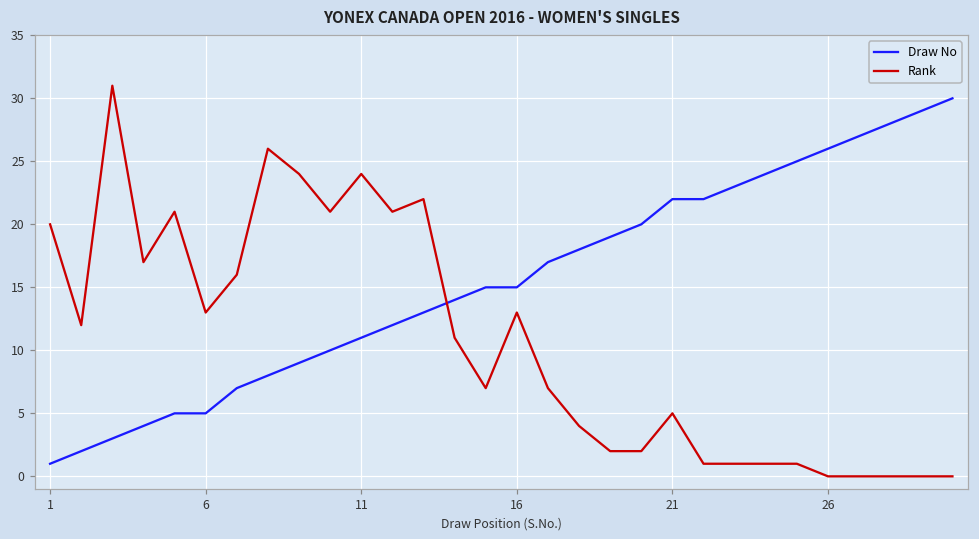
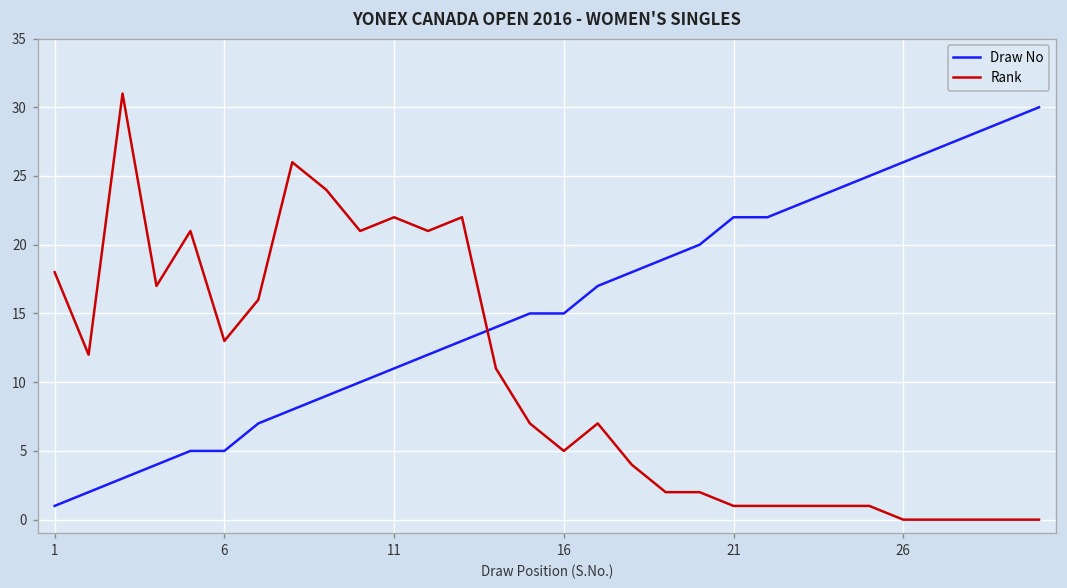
  {
    "Draw No": {
      "1": 1,
      "6": 5,
      "11": 11,
      "16": 15,
      "21": 22,
      "26": 26
    },
    "Rank": {
-     "1": 20,
+     "1": 18,
      "6": 13,
-     "11": 24,
-     "16": 13,
-     "21": 5,
+     "11": 22,
+     "16": 5,
+     "21": 1,
      "26": 0
    }
  }
